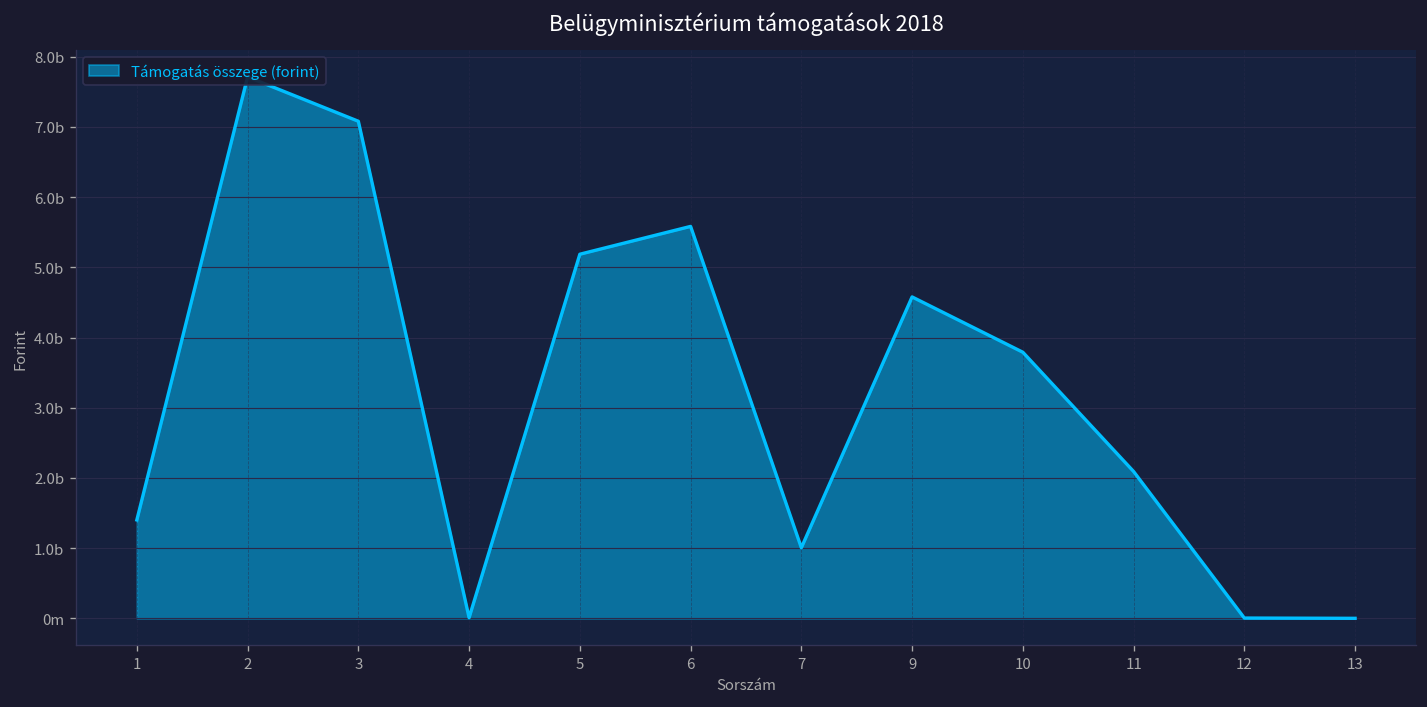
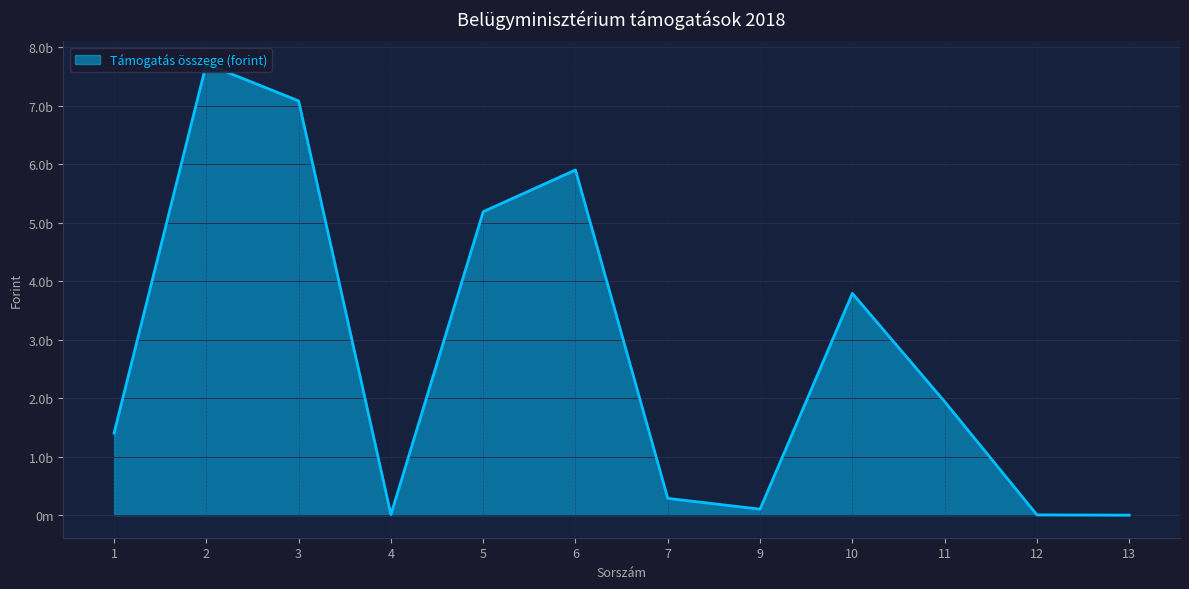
  {
    "1": "1.4b",
    "3": "7.1b",
    "4": "0.0b",
    "5": "5.2b",
-   "6": "5.6b",
-   "7": "1.0b",
-   "9": "4.6b",
+   "6": "5.9b",
+   "7": "0.3b",
+   "9": "0.1b",
    "10": "3.8b",
-   "11": "2.1b",
+   "11": "1.9b",
    "12": "0.0b",
    "13": "0.0b"
  }
